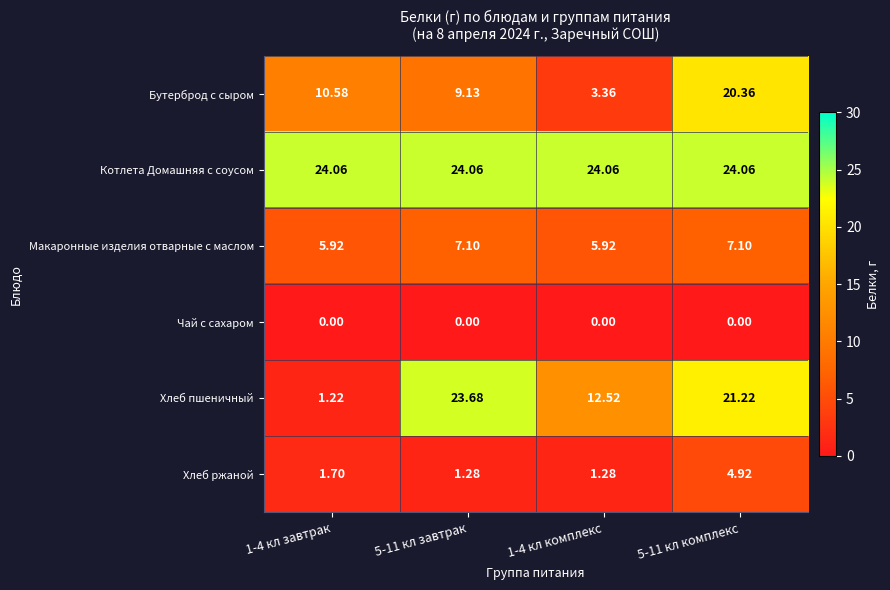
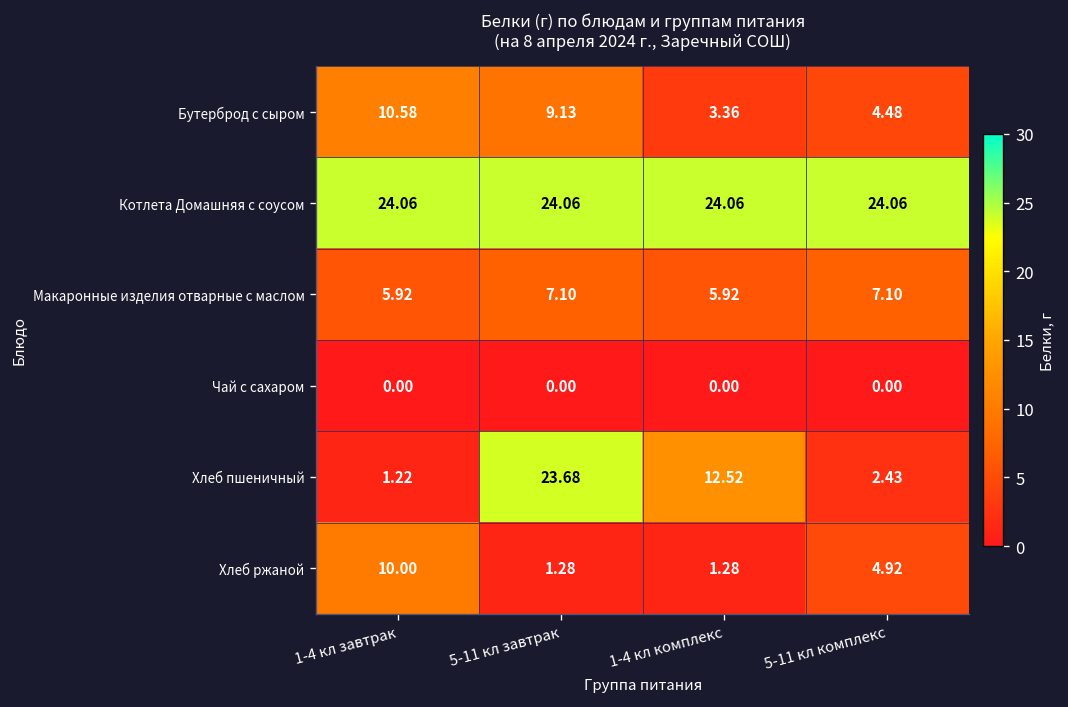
  {
    "Бутерброд с сыром": {
      "1-4 кл завтрак": 10.58,
      "5-11 кл завтрак": 9.13,
      "1-4 кл комплекс": 3.36,
-     "5-11 кл комплекс": 20.36
+     "5-11 кл комплекс": 4.48
    },
    "Котлета Домашняя с соусом": {
      "1-4 кл завтрак": 24.06,
      "5-11 кл завтрак": 24.06,
      "1-4 кл комплекс": 24.06,
      "5-11 кл комплекс": 24.06
    },
    "Макаронные изделия отварные с маслом": {
      "1-4 кл завтрак": 5.92,
      "5-11 кл завтрак": 7.10,
      "1-4 кл комплекс": 5.92,
      "5-11 кл комплекс": 7.10
    },
    "Чай с сахаром": {
      "1-4 кл завтрак": 0.00,
      "5-11 кл завтрак": 0.00,
      "1-4 кл комплекс": 0.00,
      "5-11 кл комплекс": 0.00
    },
    "Хлеб пшеничный": {
      "1-4 кл завтрак": 1.22,
      "5-11 кл завтрак": 23.68,
      "1-4 кл комплекс": 12.52,
-     "5-11 кл комплекс": 21.22
+     "5-11 кл комплекс": 2.43
    },
    "Хлеб ржаной": {
-     "1-4 кл завтрак": 1.70,
+     "1-4 кл завтрак": 10.00,
      "5-11 кл завтрак": 1.28,
      "1-4 кл комплекс": 1.28,
      "5-11 кл комплекс": 4.92
    }
  }
